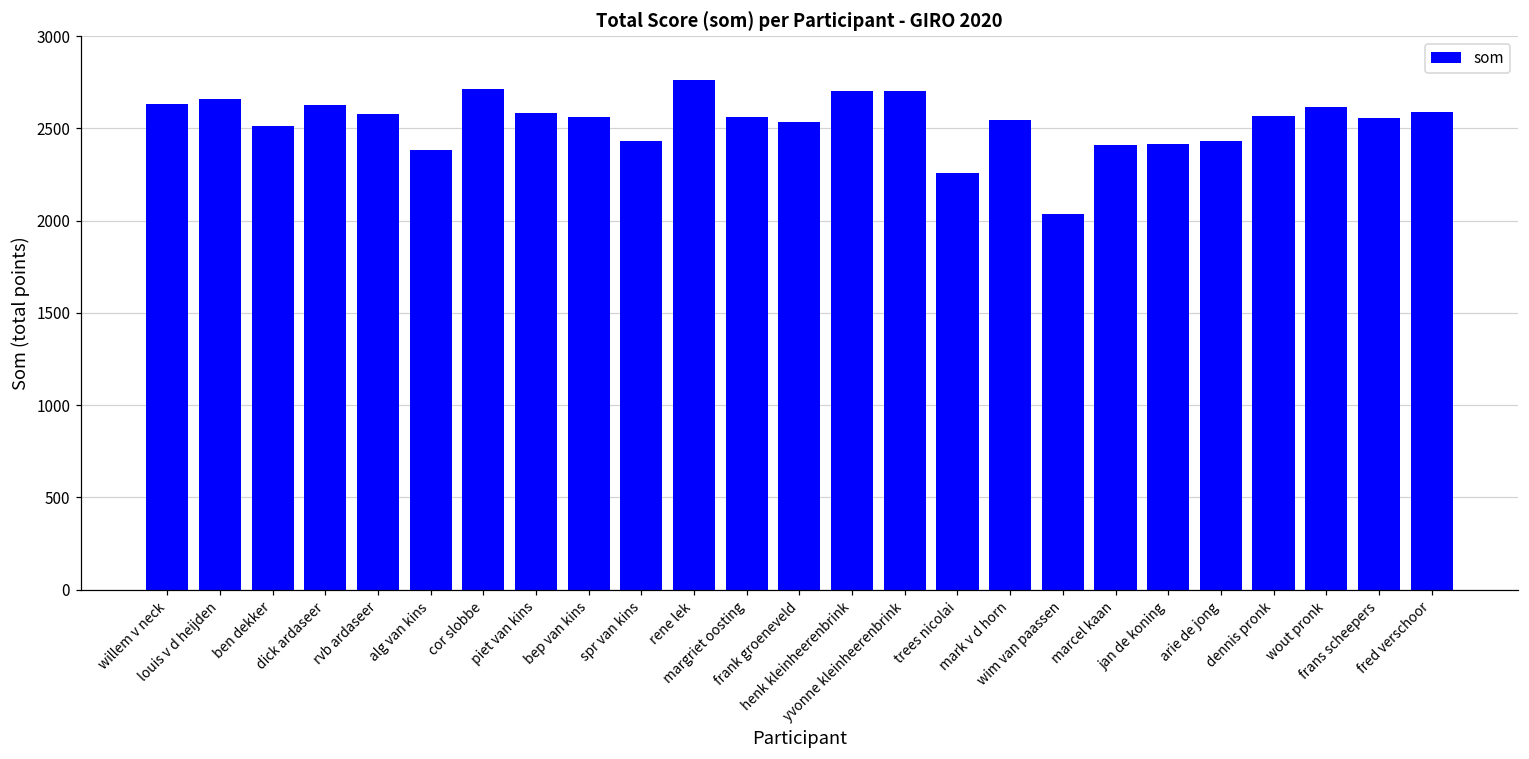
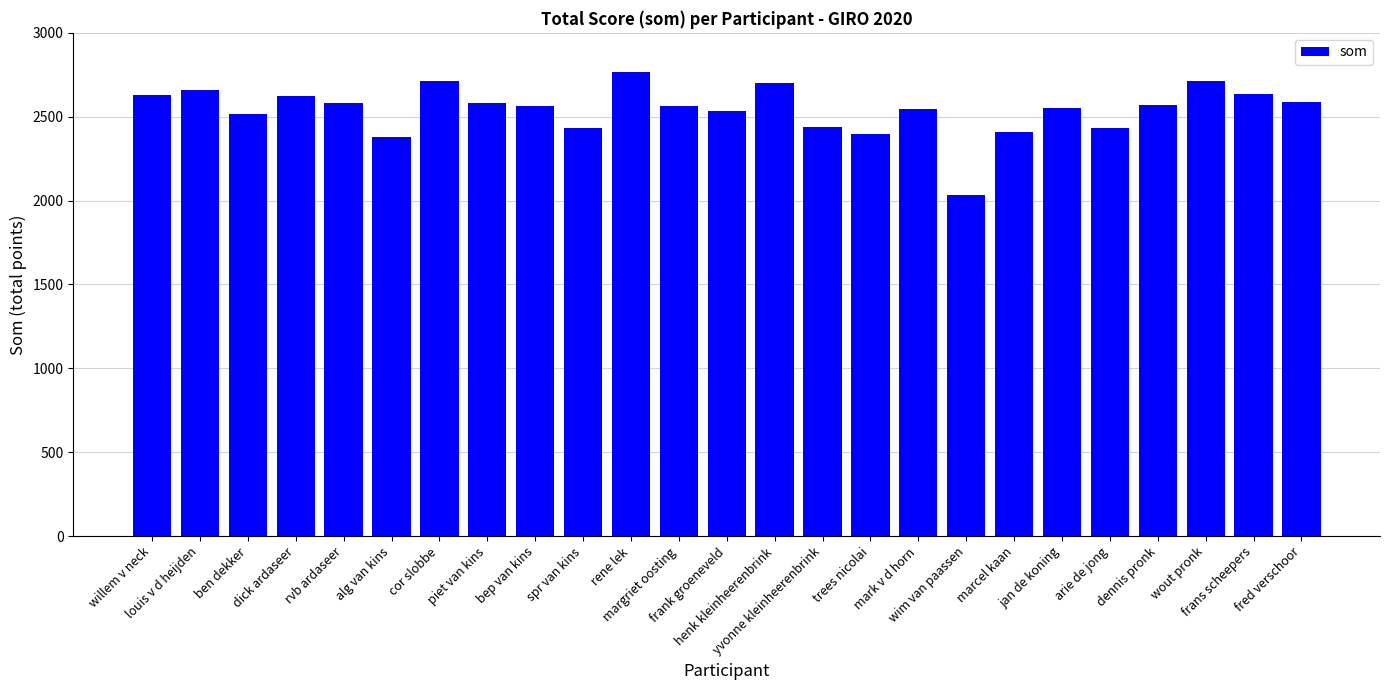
  {
    "willem v neck": 2630,
    "louis v d heijden": 2660,
    "ben dekker": 2510,
    "dick ardaseer": 2630,
    "rvb ardaseer": 2580,
    "alg van kins": 2380,
    "cor slobbe": 2710,
    "piet van kins": 2580,
    "bep van kins": 2560,
    "spr van kins": 2430,
    "rene lek": 2760,
    "margriet oosting": 2560,
    "frank groeneveld": 2540,
    "henk kleinheerenbrink": 2700,
-   "yvonne kleinheerenbrink": 2700,
-   "trees nicolai": 2260,
+   "yvonne kleinheerenbrink": 2440,
+   "trees nicolai": 2400,
    "mark v d horn": 2550,
    "wim van paassen": 2040,
    "marcel kaan": 2410,
-   "jan de koning": 2420,
+   "jan de koning": 2550,
    "arie de jong": 2430,
    "dennis pronk": 2570,
-   "wout pronk": 2610,
-   "frans scheepers": 2550,
+   "wout pronk": 2710,
+   "frans scheepers": 2640,
    "fred verschoor": 2590
  }
